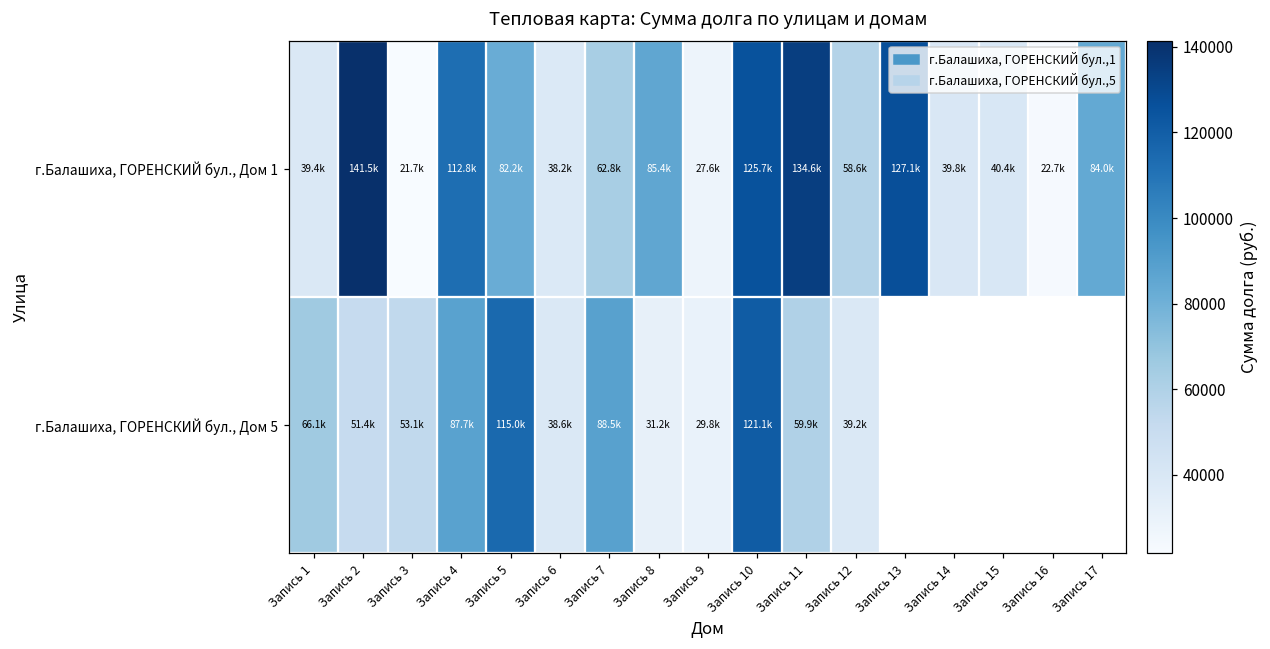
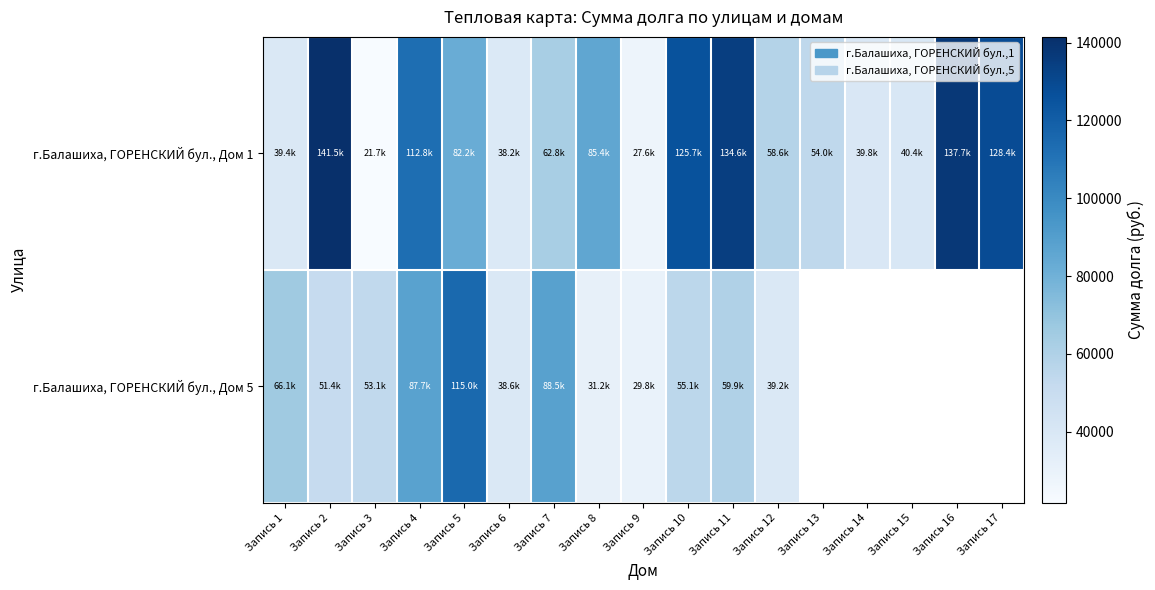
  {
    "г.Балашиха, ГОРЕНСКИЙ бул., Дом 1": {
      "Запись 1": "39.4k",
      "Запись 2": "141.5k",
      "Запись 3": "21.7k",
      "Запись 4": "112.8k",
      "Запись 5": "82.2k",
      "Запись 6": "38.2k",
      "Запись 7": "62.8k",
      "Запись 8": "85.4k",
      "Запись 9": "27.6k",
      "Запись 10": "125.7k",
      "Запись 11": "134.6k",
      "Запись 12": "58.6k",
-     "Запись 13": "127.1k",
+     "Запись 13": "54.0k",
      "Запись 14": "39.8k",
      "Запись 15": "40.4k",
-     "Запись 16": "22.7k",
-     "Запись 17": "84.0k"
+     "Запись 16": "137.7k",
+     "Запись 17": "128.4k"
    },
    "г.Балашиха, ГОРЕНСКИЙ бул., Дом 5": {
      "Запись 1": "66.1k",
      "Запись 2": "51.4k",
      "Запись 3": "53.1k",
      "Запись 4": "87.7k",
      "Запись 5": "115.0k",
      "Запись 6": "38.6k",
      "Запись 7": "88.5k",
      "Запись 8": "31.2k",
      "Запись 9": "29.8k",
-     "Запись 10": "121.1k",
+     "Запись 10": "55.1k",
      "Запись 11": "59.9k",
      "Запись 12": "39.2k"
    }
  }
